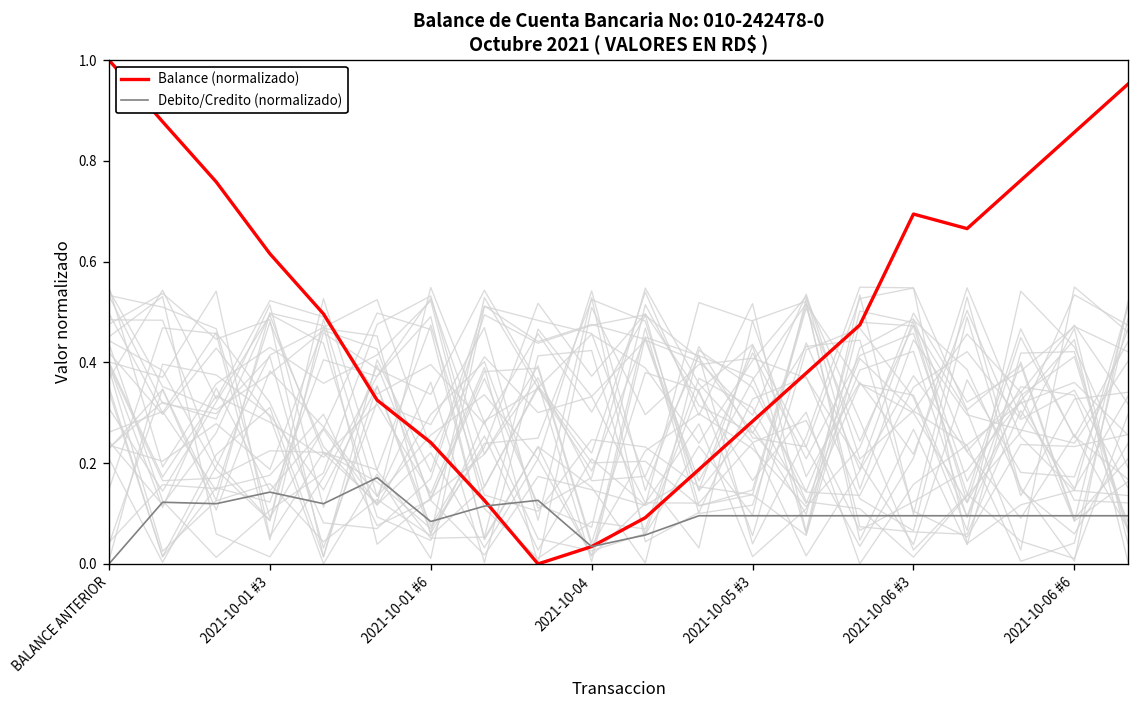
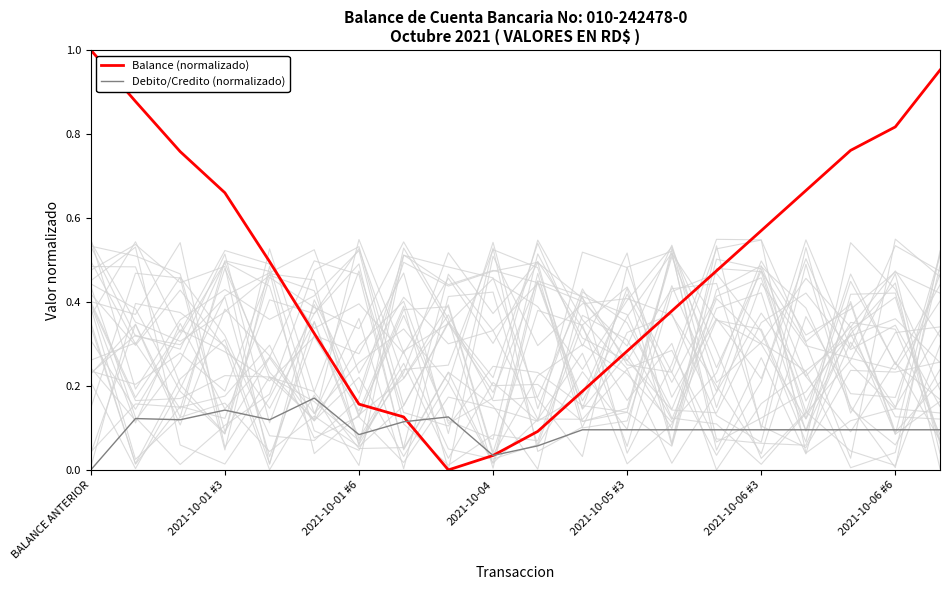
  {
    "Balance (normalizado)": {
      "BALANCE ANTERIOR": 1.00,
-     "2021-10-01 #3": 0.62,
-     "2021-10-01 #6": 0.24,
+     "2021-10-01 #3": 0.66,
+     "2021-10-01 #6": 0.16,
      "2021-10-05 #3": 0.28,
-     "2021-10-06 #3": 0.69,
-     "2021-10-06 #6": 0.86
+     "2021-10-06 #3": 0.57,
+     "2021-10-06 #6": 0.82
    },
    "Debito/Credito (normalizado)": {
      "BALANCE ANTERIOR": 0.00,
      "2021-10-01 #6": 0.08
    }
  }
